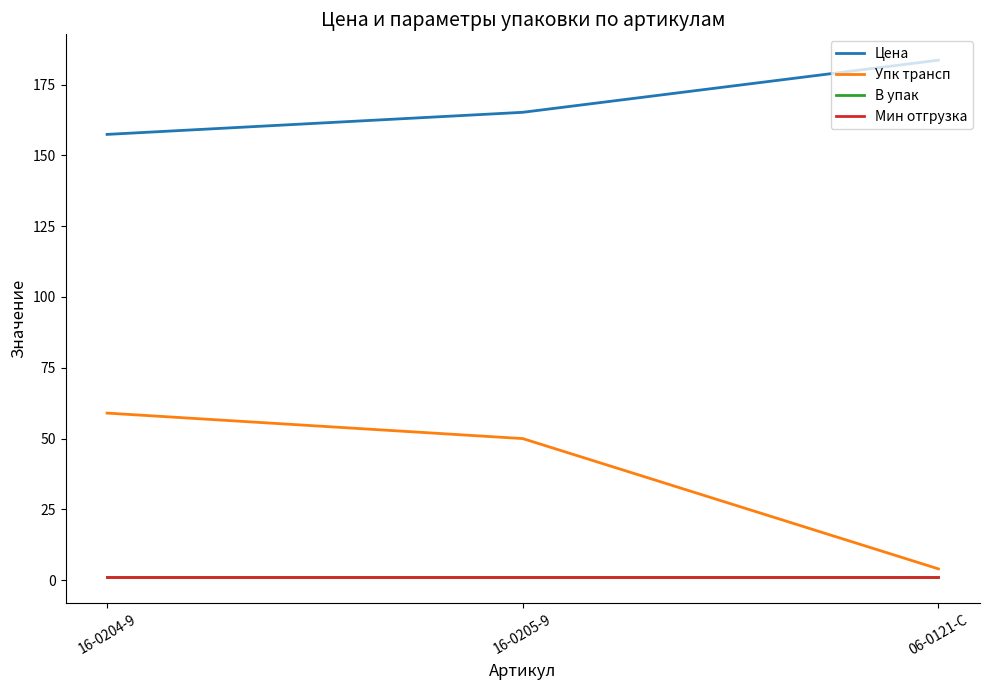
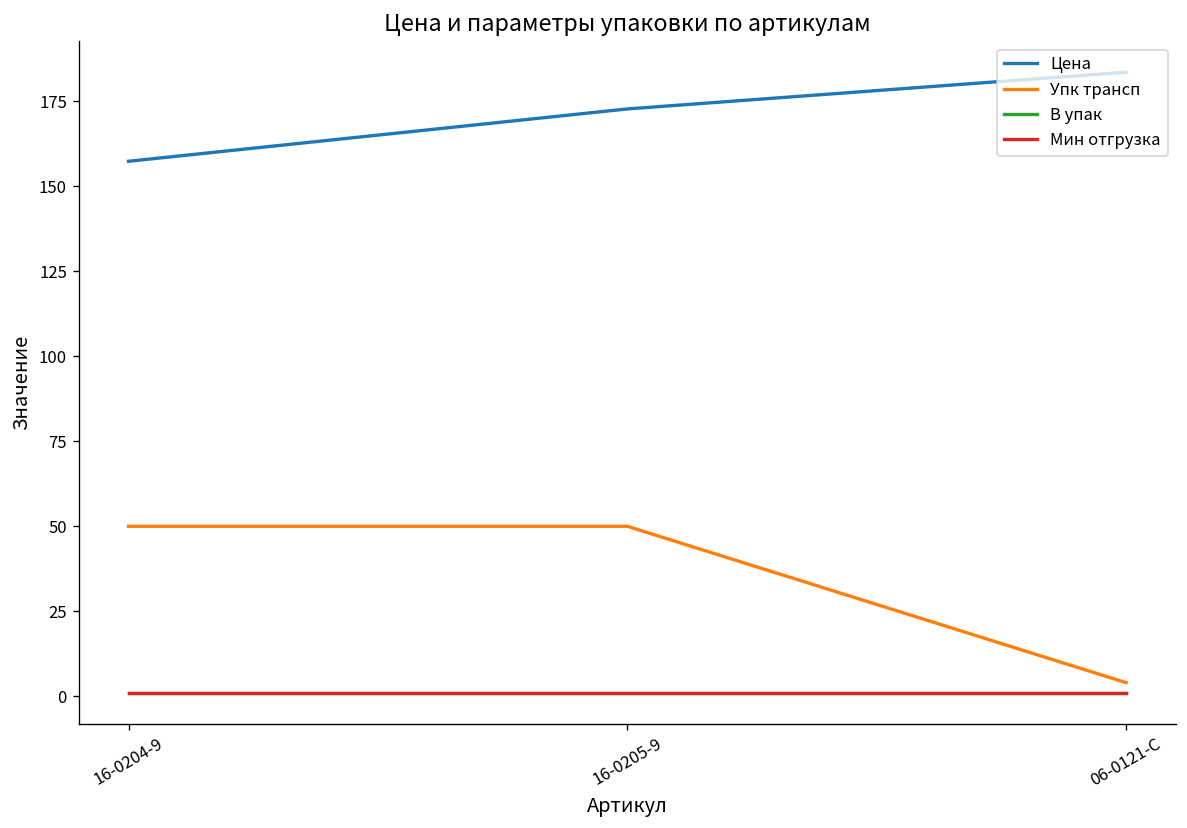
  {
    "Цена": {
      "16-0204-9": 157,
-     "16-0205-9": 165
+     "16-0205-9": 173
    },
    "Упк трансп": {
-     "16-0204-9": 59,
+     "16-0204-9": 50,
      "16-0205-9": 50,
      "06-0121-C": 4
    },
    "Мин отгрузка": {
      "16-0204-9": 1,
      "16-0205-9": 1,
      "06-0121-C": 1
    }
  }
